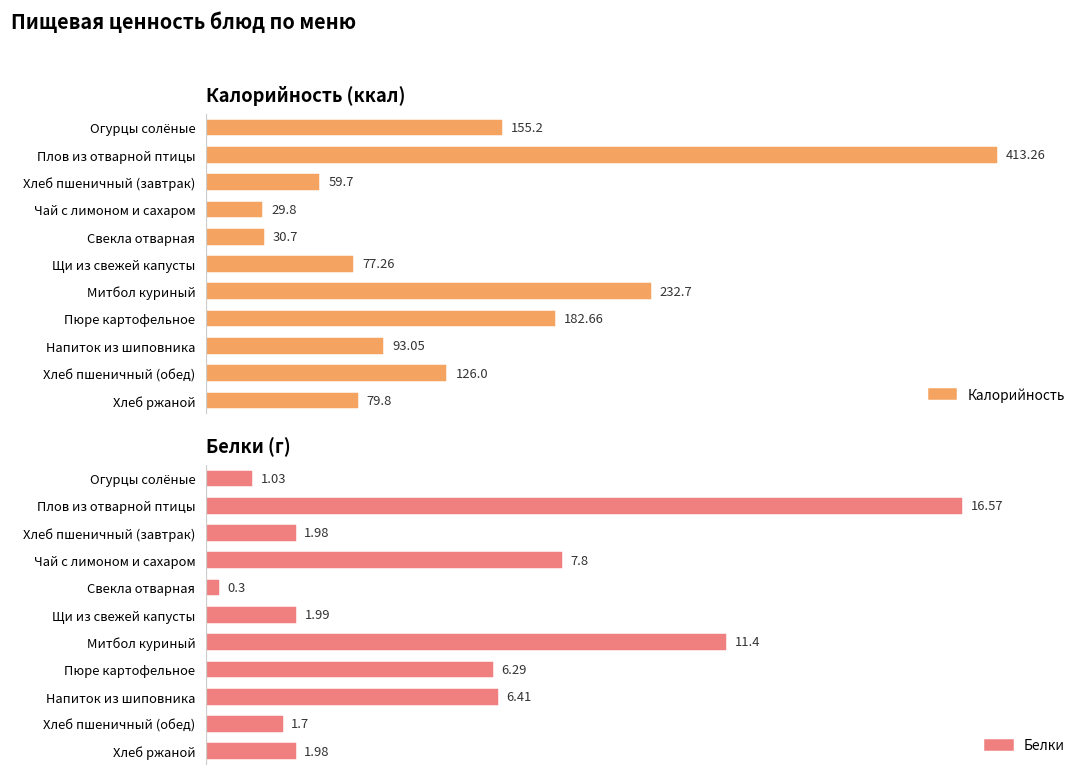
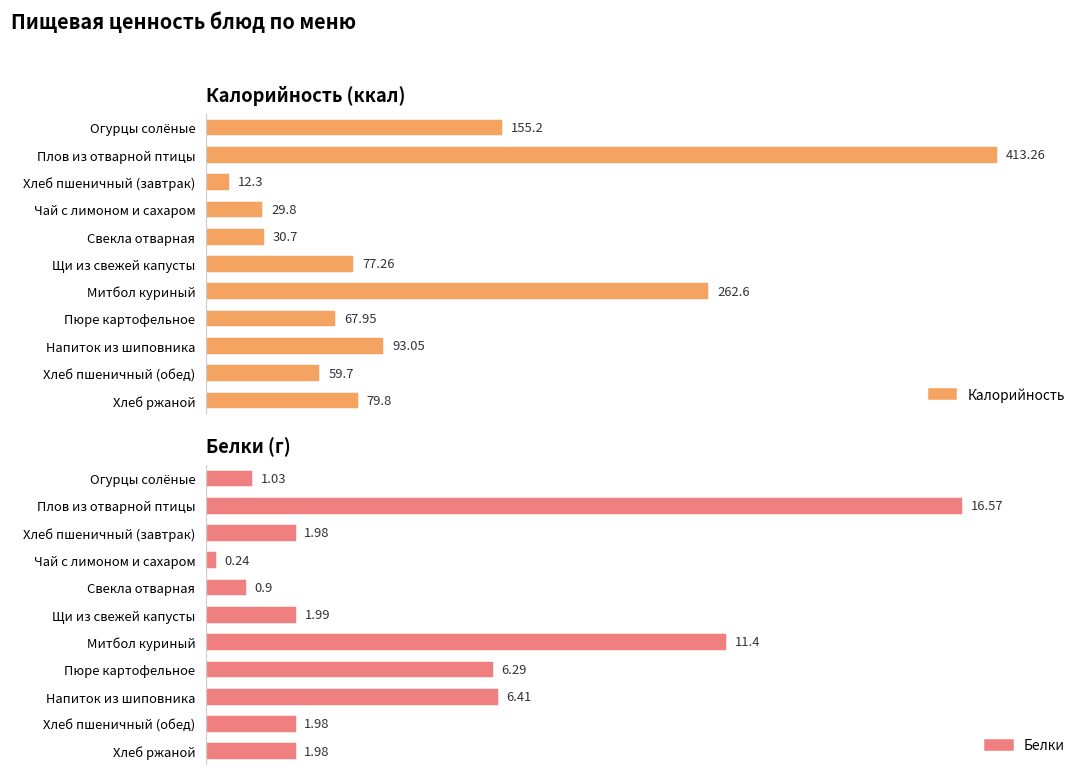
  {
    "Калорийность (ккал)": {
      "Огурцы солёные": 155.2,
      "Плов из отварной птицы": 413.26,
-     "Хлеб пшеничный (завтрак)": 59.7,
+     "Хлеб пшеничный (завтрак)": 12.3,
      "Чай с лимоном и сахаром": 29.8,
      "Свекла отварная": 30.7,
      "Щи из свежей капусты": 77.26,
-     "Митбол куриный": 232.7,
-     "Пюре картофельное": 182.66,
+     "Митбол куриный": 262.6,
+     "Пюре картофельное": 67.95,
      "Напиток из шиповника": 93.05,
-     "Хлеб пшеничный (обед)": 126.0,
+     "Хлеб пшеничный (обед)": 59.7,
      "Хлеб ржаной": 79.8
    },
    "Белки (г)": {
      "Огурцы солёные": 1.03,
      "Плов из отварной птицы": 16.57,
      "Хлеб пшеничный (завтрак)": 1.98,
-     "Чай с лимоном и сахаром": 7.8,
-     "Свекла отварная": 0.3,
+     "Чай с лимоном и сахаром": 0.24,
+     "Свекла отварная": 0.9,
      "Щи из свежей капусты": 1.99,
      "Митбол куриный": 11.4,
      "Пюре картофельное": 6.29,
      "Напиток из шиповника": 6.41,
-     "Хлеб пшеничный (обед)": 1.7,
+     "Хлеб пшеничный (обед)": 1.98,
      "Хлеб ржаной": 1.98
    }
  }
